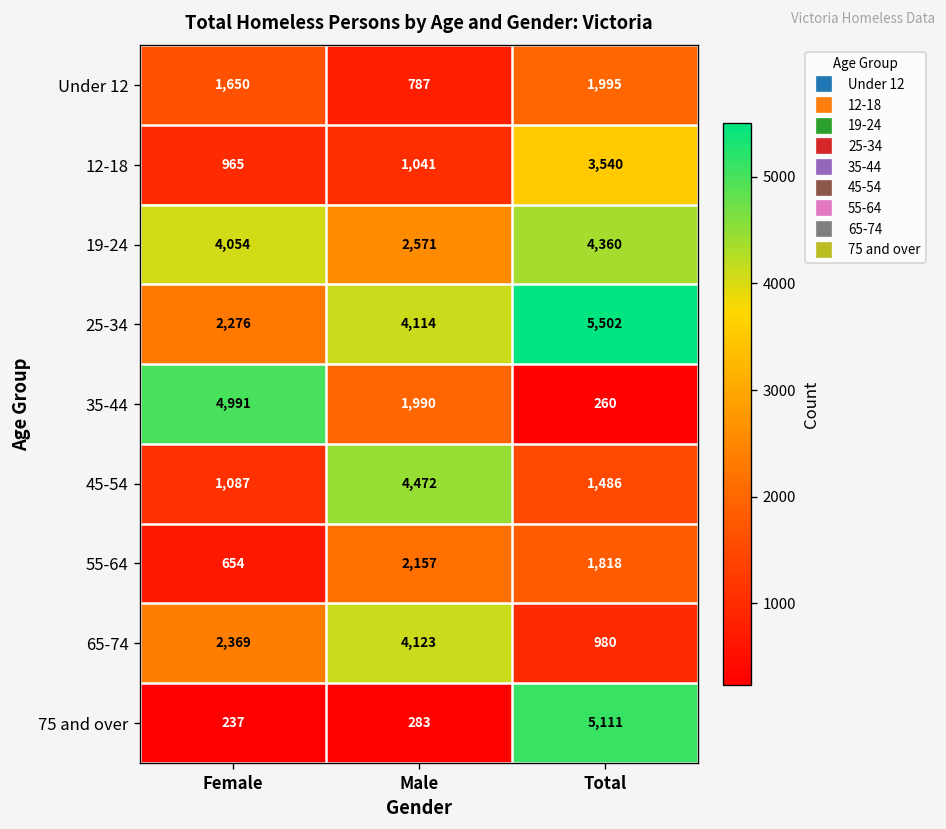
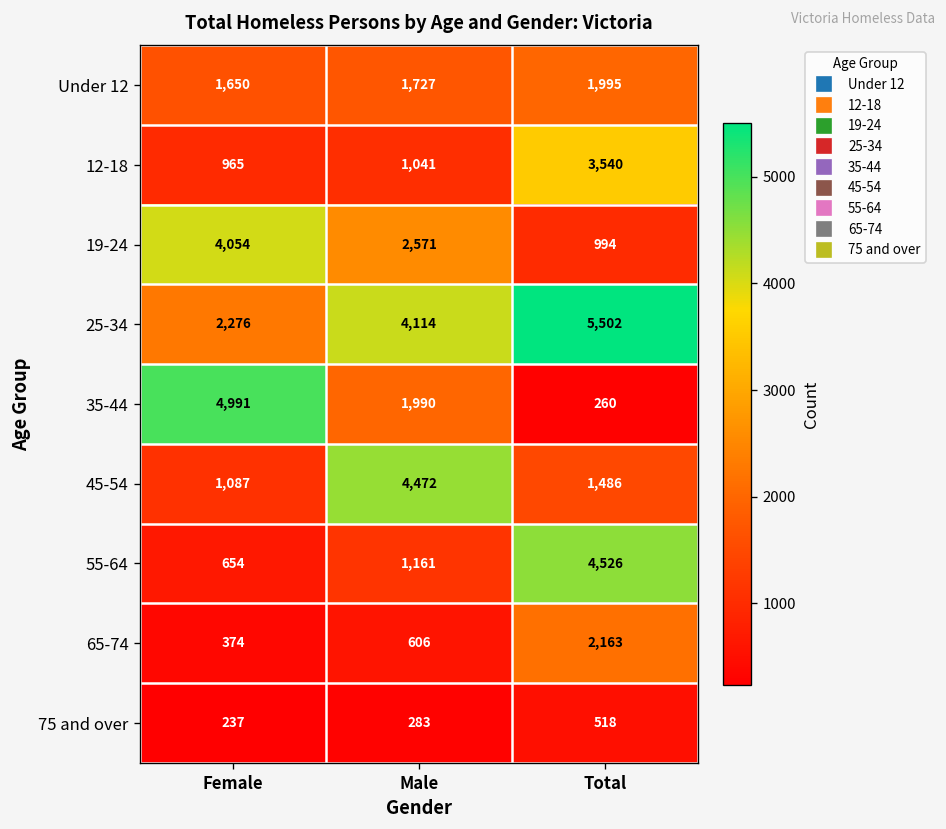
  {
    "Under 12": {
      "Female": "1,650",
-     "Male": "787",
+     "Male": "1,727",
      "Total": "1,995"
    },
    "12-18": {
      "Female": "965",
      "Male": "1,041",
      "Total": "3,540"
    },
    "19-24": {
      "Female": "4,054",
      "Male": "2,571",
-     "Total": "4,360"
+     "Total": "994"
    },
    "25-34": {
      "Female": "2,276",
      "Male": "4,114",
      "Total": "5,502"
    },
    "35-44": {
      "Female": "4,991",
      "Male": "1,990",
      "Total": "260"
    },
    "45-54": {
      "Female": "1,087",
      "Male": "4,472",
      "Total": "1,486"
    },
    "55-64": {
      "Female": "654",
-     "Male": "2,157",
-     "Total": "1,818"
+     "Male": "1,161",
+     "Total": "4,526"
    },
    "65-74": {
-     "Female": "2,369",
-     "Male": "4,123",
-     "Total": "980"
+     "Female": "374",
+     "Male": "606",
+     "Total": "2,163"
    },
    "75 and over": {
      "Female": "237",
      "Male": "283",
-     "Total": "5,111"
+     "Total": "518"
    }
  }
